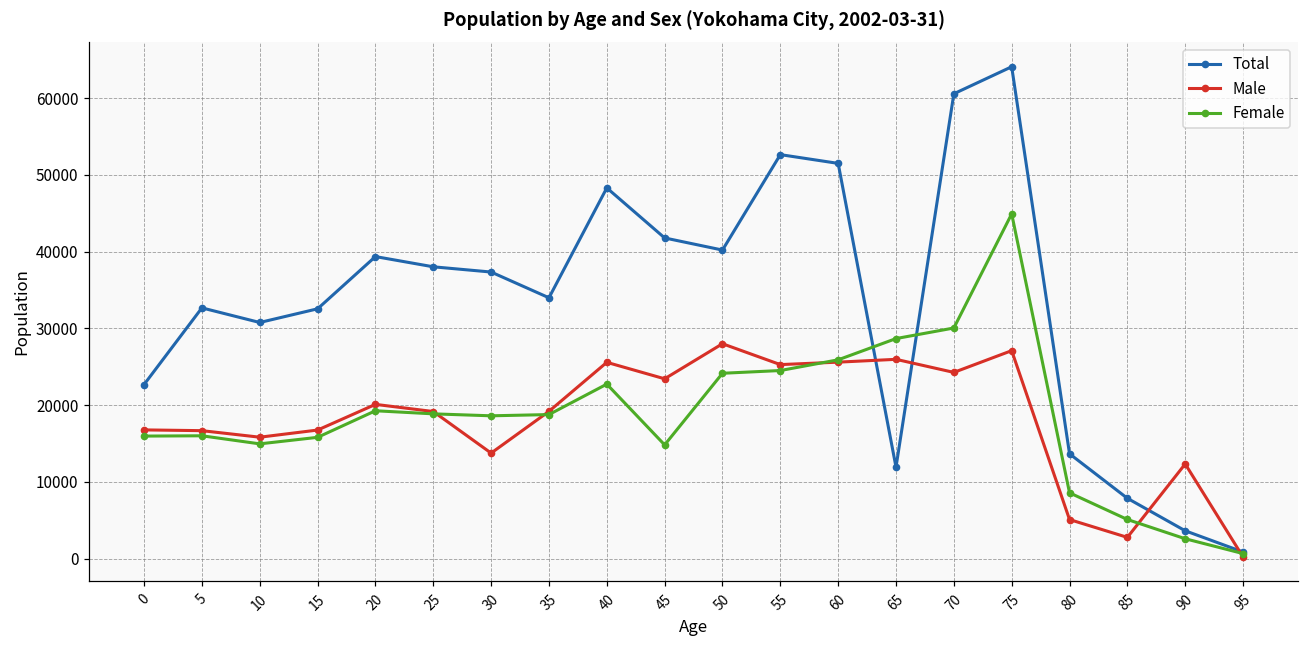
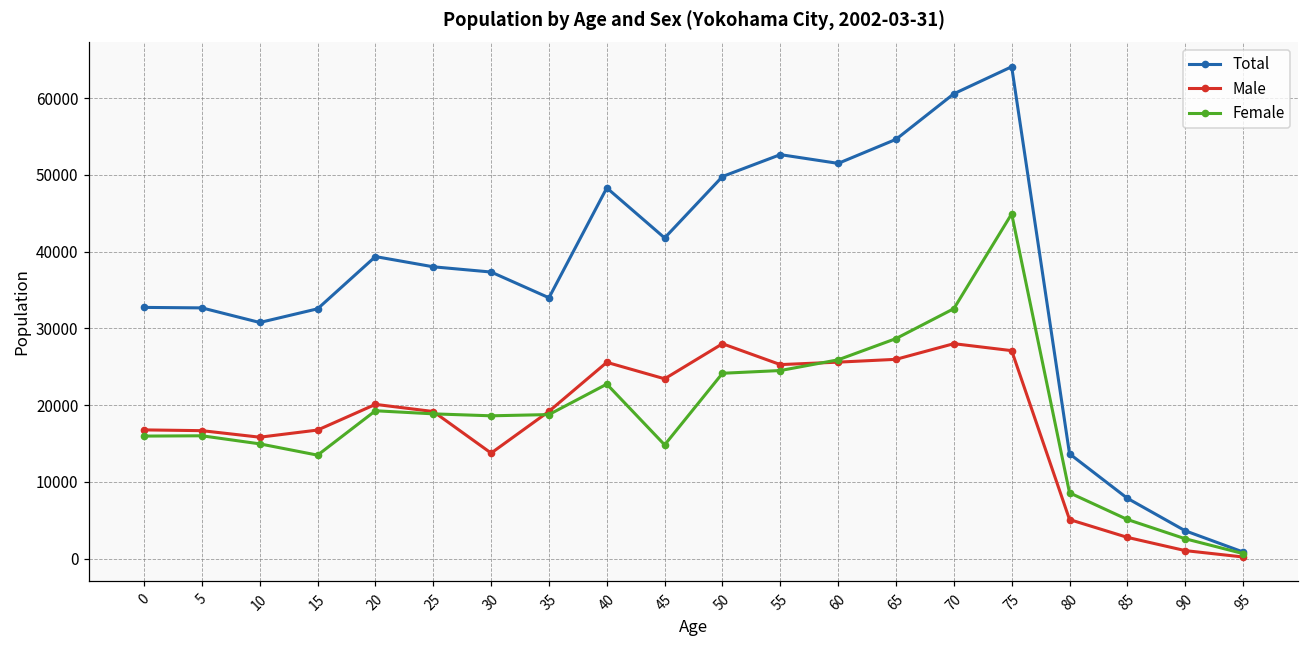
  {
    "Total": {
-     "0": 23000,
+     "0": 33000,
      "5": 33000,
      "10": 31000,
      "15": 33000,
      "20": 39000,
      "25": 38000,
      "30": 37000,
      "35": 34000,
      "40": 48000,
      "45": 42000,
-     "50": 40000,
+     "50": 50000,
      "55": 53000,
      "60": 51000,
-     "65": 12000,
+     "65": 55000,
      "70": 61000,
      "75": 64000,
      "80": 14000,
      "85": 8000,
      "90": 4000
    },
    "Male": {
      "0": 17000,
      "5": 17000,
      "10": 16000,
      "15": 17000,
      "20": 20000,
      "30": 14000,
      "35": 19000,
      "40": 26000,
      "45": 23000,
      "50": 28000,
      "55": 25000,
      "65": 26000,
-     "70": 24000,
+     "70": 28000,
      "75": 27000,
      "80": 5000,
      "85": 3000,
-     "90": 12000,
+     "90": 1000,
      "95": 0
    },
    "Female": {
      "0": 16000,
      "5": 16000,
      "10": 15000,
-     "15": 16000,
+     "15": 13000,
      "20": 19000,
      "30": 19000,
      "35": 19000,
      "40": 23000,
      "45": 15000,
      "50": 24000,
      "55": 25000,
      "65": 29000,
-     "70": 30000,
+     "70": 33000,
      "75": 45000,
      "80": 9000,
      "85": 5000,
      "90": 3000
    }
  }
